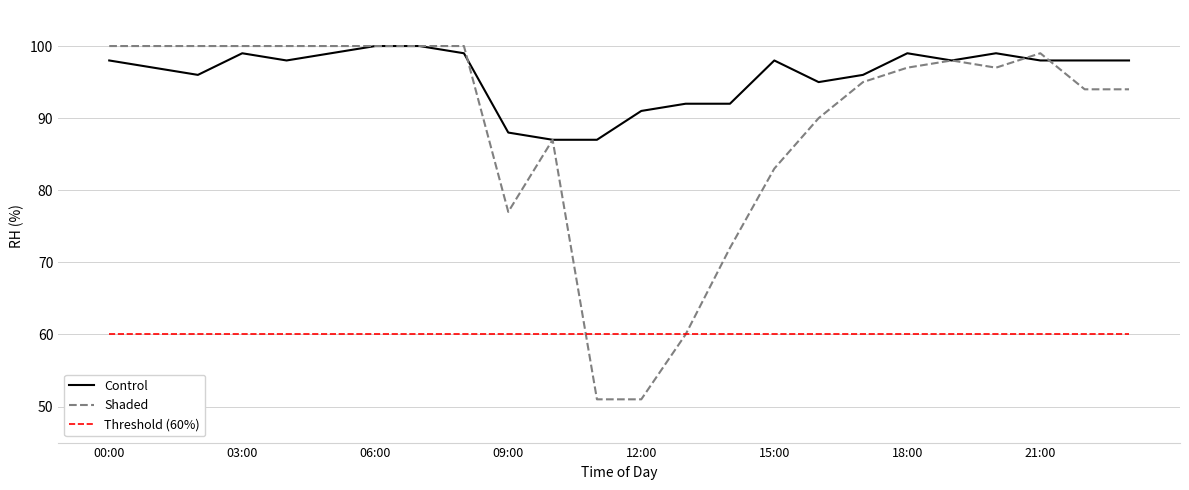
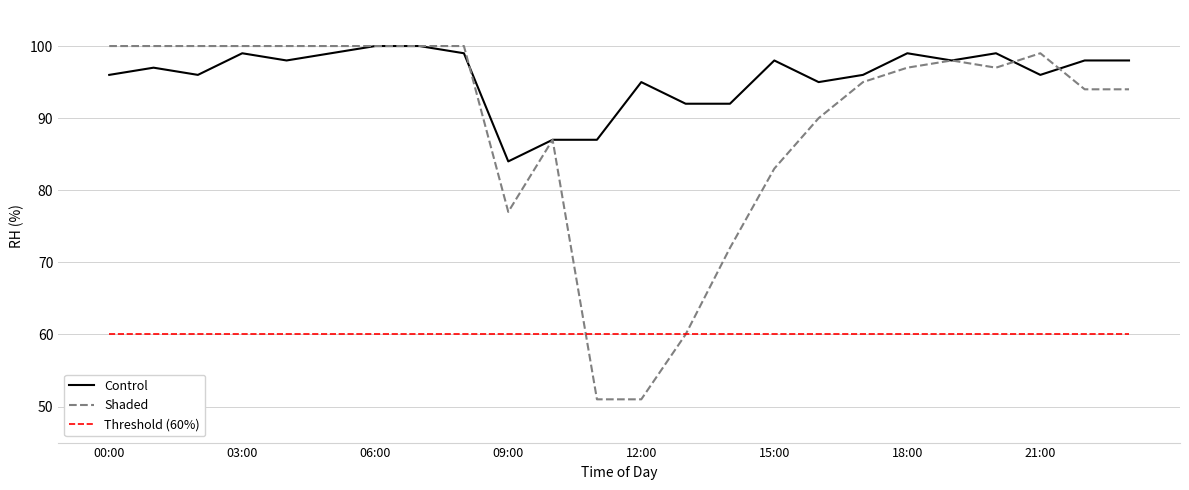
  {
    "Control": {
-     "00:00": 98,
+     "00:00": 96,
      "03:00": 99,
-     "09:00": 88,
-     "12:00": 91,
+     "09:00": 84,
+     "12:00": 95,
      "15:00": 98,
      "18:00": 99,
-     "21:00": 98
+     "21:00": 96
    },
    "Shaded": {
      "00:00": 100,
      "03:00": 100,
      "09:00": 77,
      "12:00": 51,
      "15:00": 83,
      "18:00": 97,
      "21:00": 99
    },
    "Threshold (60%)": {
      "00:00": 60,
      "03:00": 60,
      "06:00": 60,
      "09:00": 60,
      "12:00": 60,
      "15:00": 60,
      "18:00": 60,
      "21:00": 60
    }
  }
